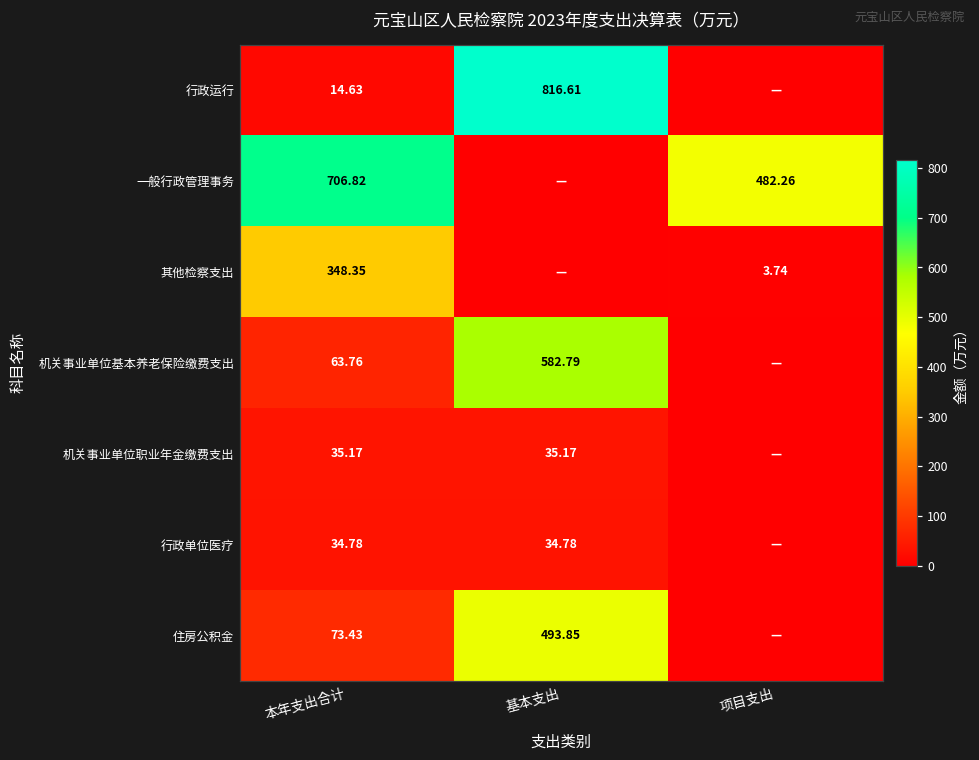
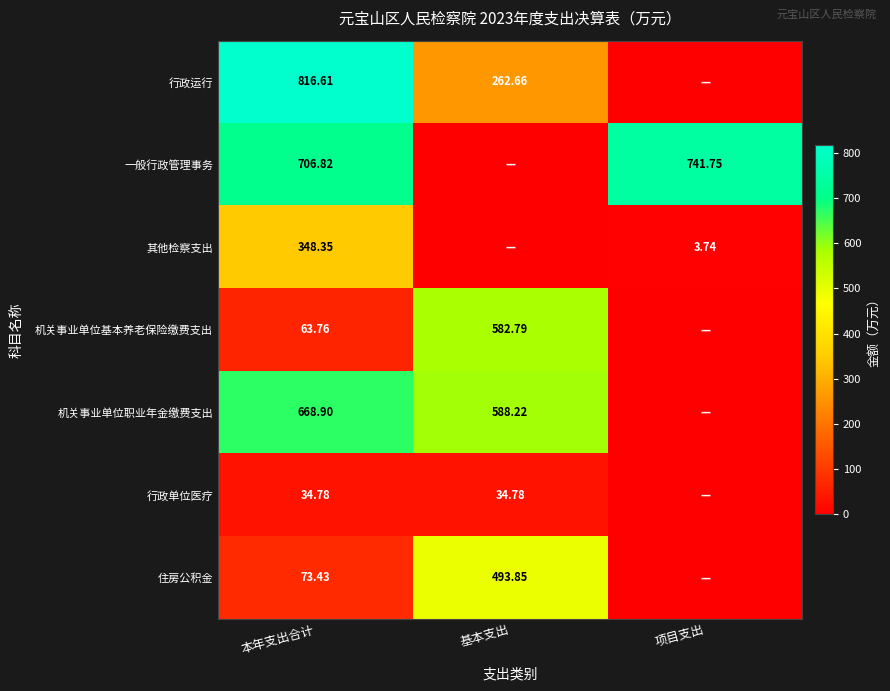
  {
    "行政运行": {
-     "本年支出合计": 14.63,
-     "基本支出": 816.61
+     "本年支出合计": 816.61,
+     "基本支出": 262.66
    },
    "一般行政管理事务": {
      "本年支出合计": 706.82,
-     "项目支出": 482.26
+     "项目支出": 741.75
    },
    "其他检察支出": {
      "本年支出合计": 348.35,
      "项目支出": 3.74
    },
    "机关事业单位基本养老保险缴费支出": {
      "本年支出合计": 63.76,
      "基本支出": 582.79
    },
    "机关事业单位职业年金缴费支出": {
-     "本年支出合计": 35.17,
-     "基本支出": 35.17
+     "本年支出合计": 668.90,
+     "基本支出": 588.22
    },
    "行政单位医疗": {
      "本年支出合计": 34.78,
      "基本支出": 34.78
    },
    "住房公积金": {
      "本年支出合计": 73.43,
      "基本支出": 493.85
    }
  }
